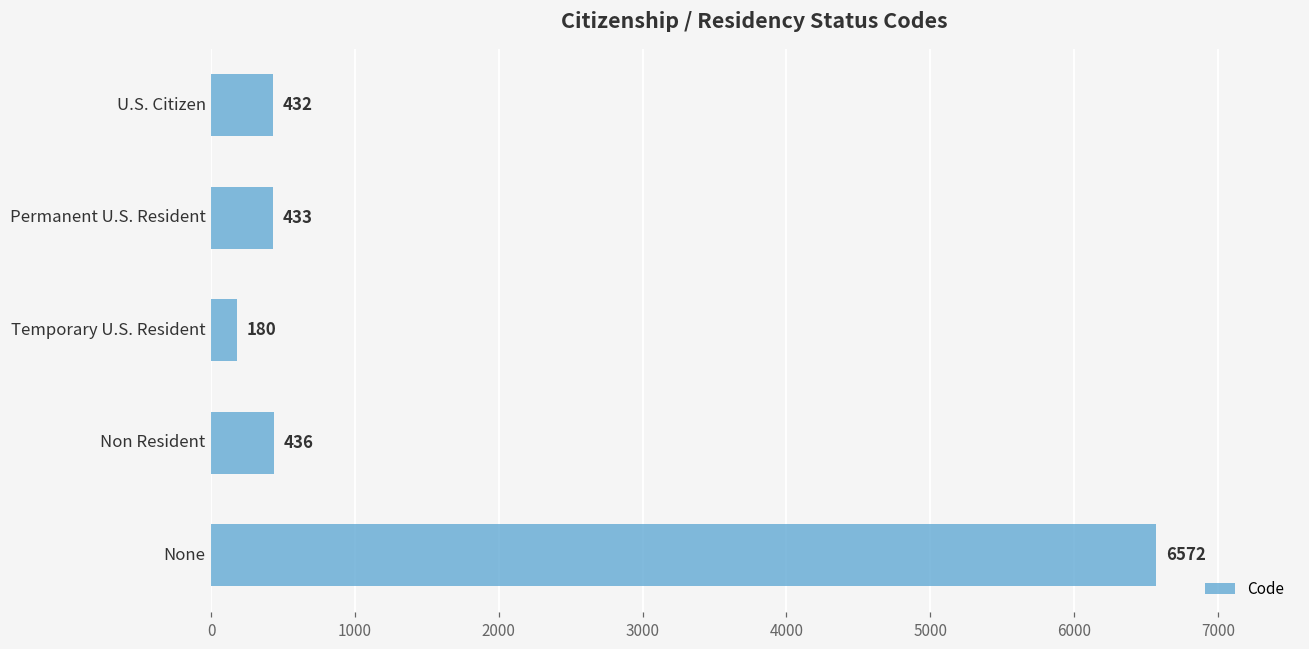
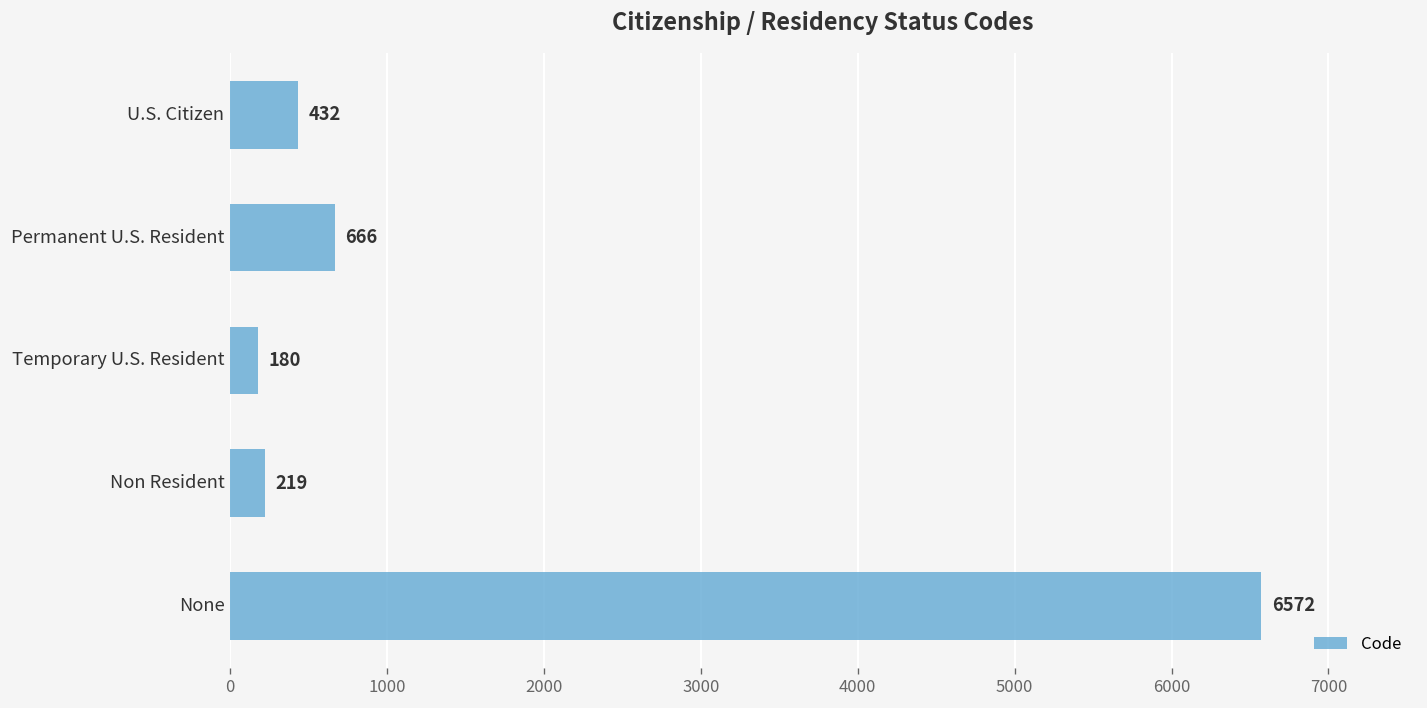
  {
    "U.S. Citizen": 432,
-   "Permanent U.S. Resident": 433,
+   "Permanent U.S. Resident": 666,
    "Temporary U.S. Resident": 180,
-   "Non Resident": 436,
+   "Non Resident": 219,
    "None": 6572
  }
